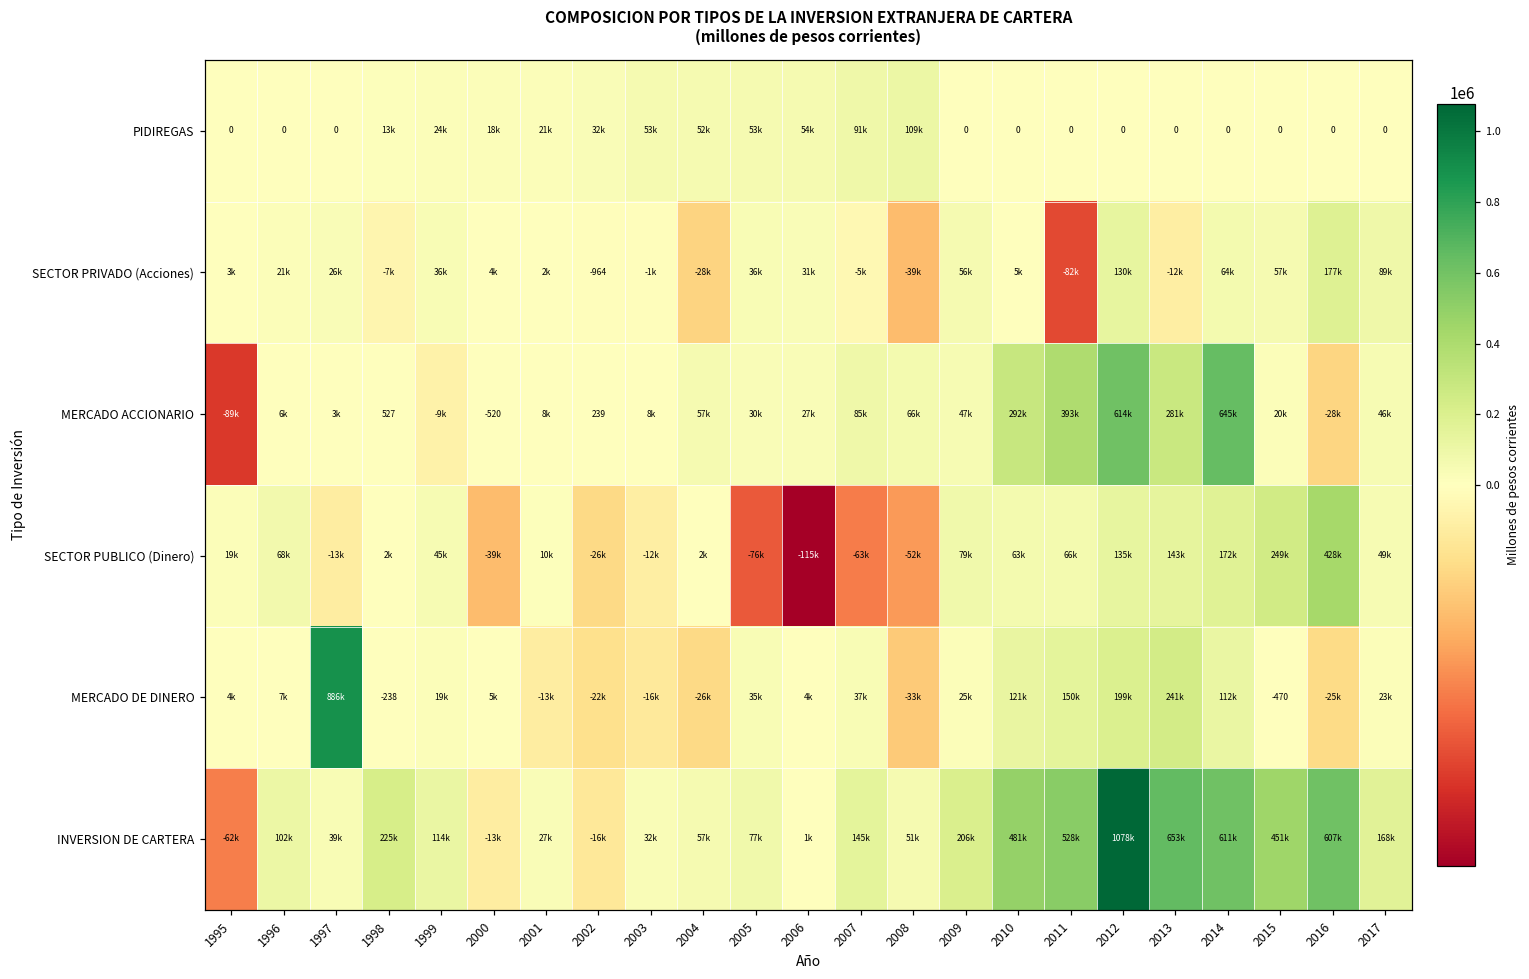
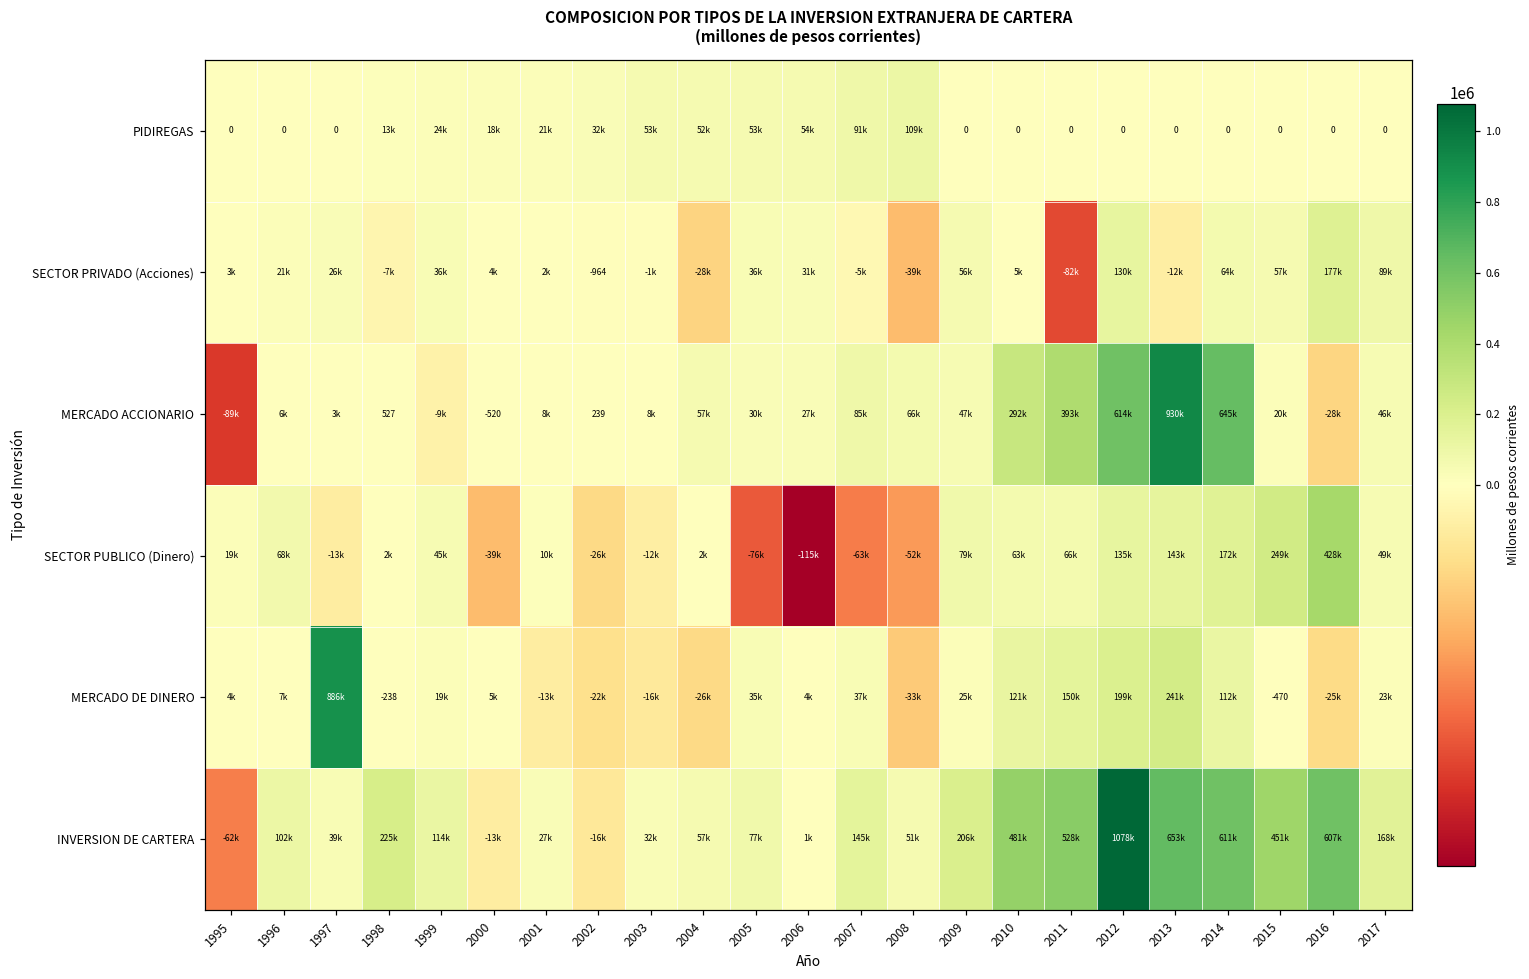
  {
    "PIDIREGAS": {
      "1995": "0",
      "1996": "0",
      "1997": "0",
      "1998": "13k",
      "1999": "24k",
      "2000": "18k",
      "2001": "21k",
      "2002": "32k",
      "2003": "53k",
      "2004": "52k",
      "2005": "53k",
      "2006": "54k",
      "2007": "91k",
      "2008": "109k",
      "2009": "0",
      "2010": "0",
      "2011": "0",
      "2012": "0",
      "2013": "0",
      "2014": "0",
      "2015": "0",
      "2016": "0",
      "2017": "0"
    },
    "SECTOR PRIVADO (Acciones)": {
      "1995": "3k",
      "1996": "21k",
      "1997": "26k",
      "1998": "-7k",
      "1999": "36k",
      "2000": "4k",
      "2001": "2k",
      "2002": "-964",
      "2003": "-1k",
      "2004": "-28k",
      "2005": "36k",
      "2006": "31k",
      "2007": "-5k",
      "2008": "-39k",
      "2009": "56k",
      "2010": "5k",
      "2011": "-82k",
      "2012": "130k",
      "2013": "-12k",
      "2014": "64k",
      "2015": "57k",
      "2016": "177k",
      "2017": "89k"
    },
    "MERCADO ACCIONARIO": {
      "1995": "-89k",
      "1996": "6k",
      "1997": "3k",
      "1998": "527",
      "1999": "-9k",
      "2000": "-520",
      "2001": "8k",
      "2002": "239",
      "2003": "8k",
      "2004": "57k",
      "2005": "30k",
      "2006": "27k",
      "2007": "85k",
      "2008": "66k",
      "2009": "47k",
      "2010": "292k",
      "2011": "393k",
      "2012": "614k",
-     "2013": "281k",
+     "2013": "930k",
      "2014": "645k",
      "2015": "20k",
      "2016": "-28k",
      "2017": "46k"
    },
    "SECTOR PUBLICO (Dinero)": {
      "1995": "19k",
      "1996": "68k",
      "1997": "-13k",
      "1998": "2k",
      "1999": "45k",
      "2000": "-39k",
      "2001": "10k",
      "2002": "-26k",
      "2003": "-12k",
      "2004": "2k",
      "2005": "-76k",
      "2006": "-115k",
      "2007": "-63k",
      "2008": "-52k",
      "2009": "79k",
      "2010": "63k",
      "2011": "66k",
      "2012": "135k",
      "2013": "143k",
      "2014": "172k",
      "2015": "249k",
      "2016": "428k",
      "2017": "49k"
    },
    "MERCADO DE DINERO": {
      "1995": "4k",
      "1996": "7k",
      "1997": "886k",
      "1998": "-238",
      "1999": "19k",
      "2000": "5k",
      "2001": "-13k",
      "2002": "-22k",
      "2003": "-16k",
      "2004": "-26k",
      "2005": "35k",
      "2006": "4k",
      "2007": "37k",
      "2008": "-33k",
      "2009": "25k",
      "2010": "121k",
      "2011": "150k",
      "2012": "199k",
      "2013": "241k",
      "2014": "112k",
      "2015": "-470",
      "2016": "-25k",
      "2017": "23k"
    },
    "INVERSION DE CARTERA": {
      "1995": "-62k",
      "1996": "102k",
      "1997": "39k",
      "1998": "225k",
      "1999": "114k",
      "2000": "-13k",
      "2001": "27k",
      "2002": "-16k",
      "2003": "32k",
      "2004": "57k",
      "2005": "77k",
      "2006": "1k",
      "2007": "145k",
      "2008": "51k",
      "2009": "206k",
      "2010": "481k",
      "2011": "528k",
      "2012": "1078k",
      "2013": "653k",
      "2014": "611k",
      "2015": "451k",
      "2016": "607k",
      "2017": "168k"
    }
  }
